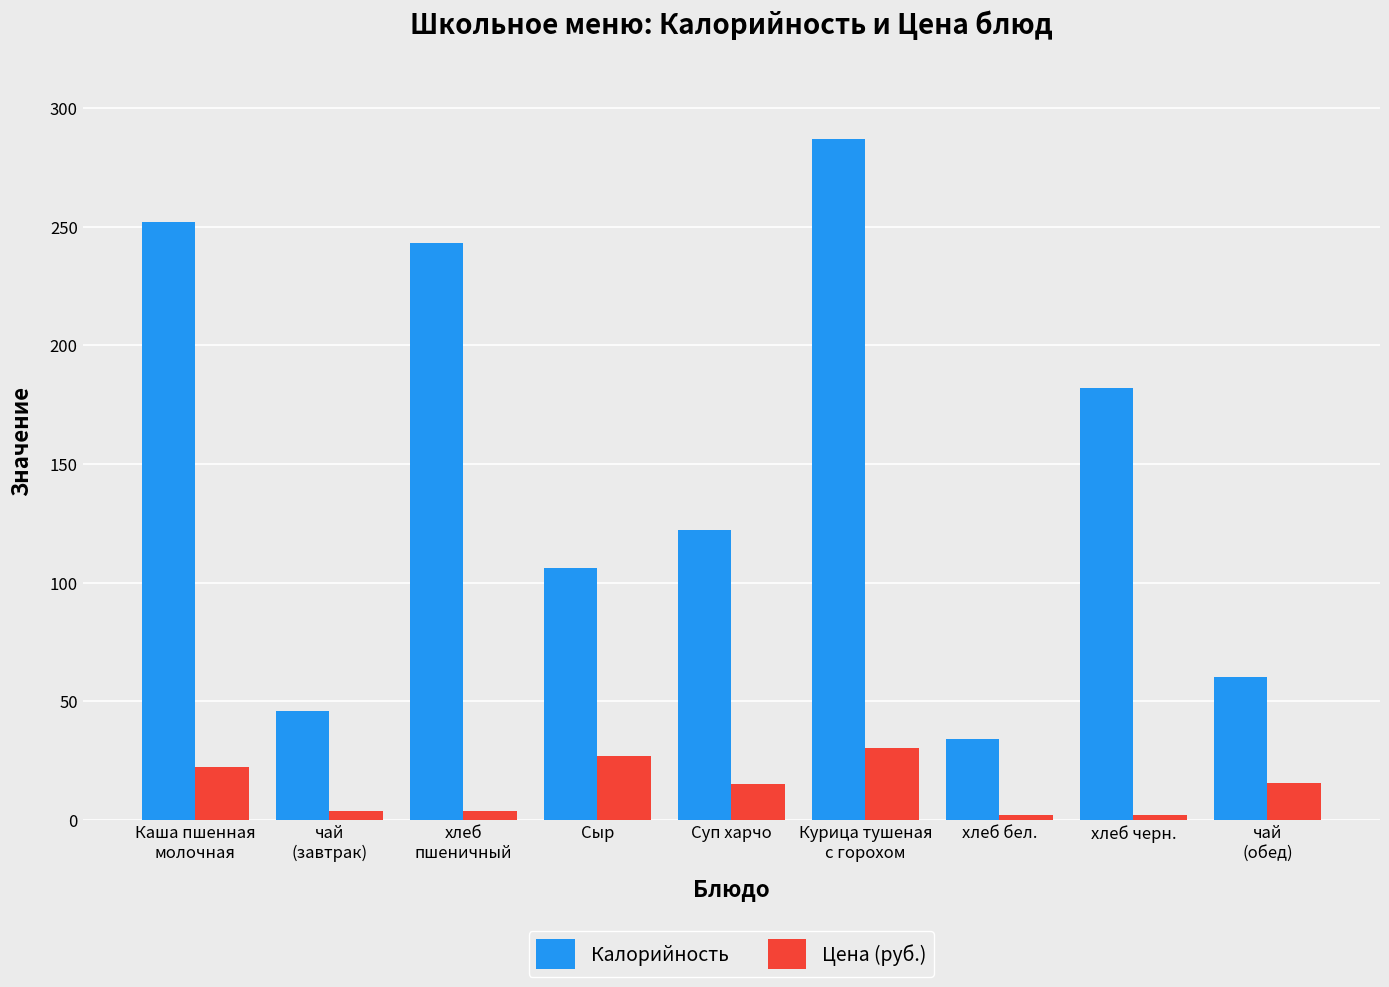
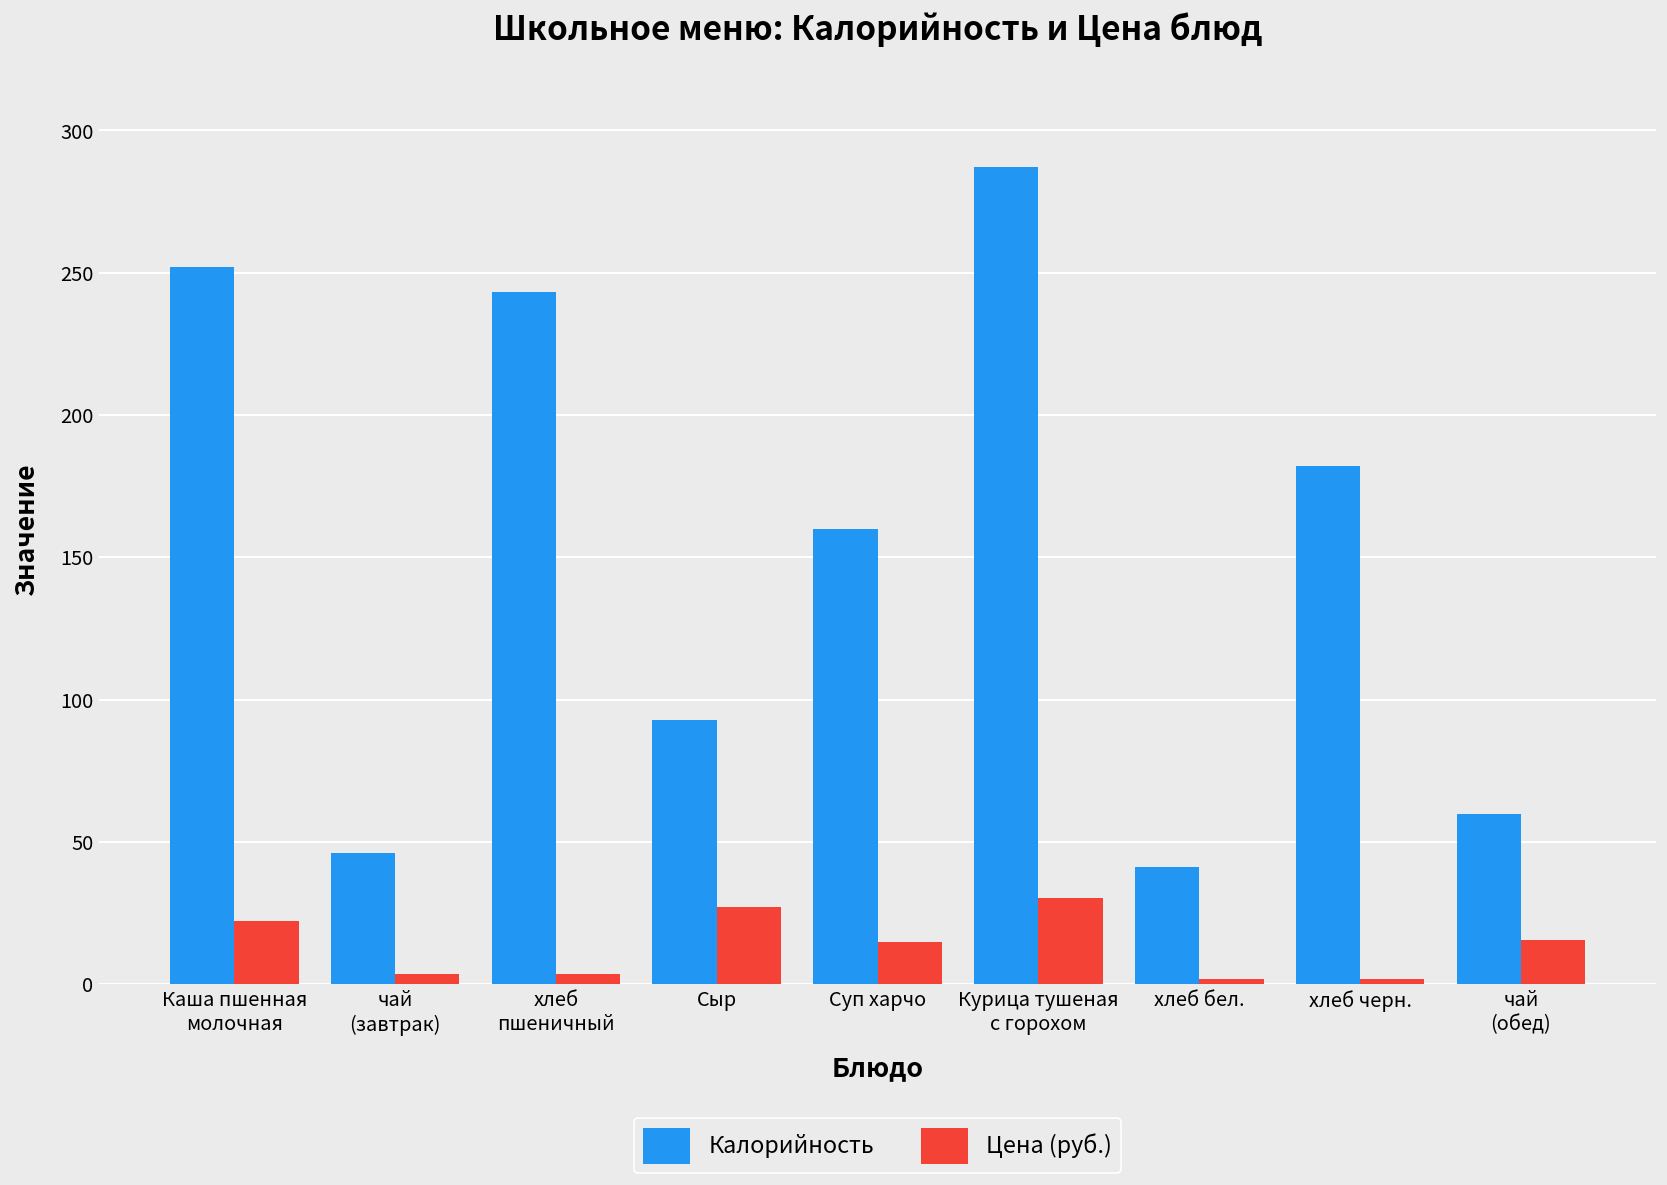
  {
    "Калорийность": {
      "Каша пшенная молочная": 252,
      "чай (завтрак)": 46,
      "хлеб пшеничный": 243,
-     "Сыр": 106,
-     "Суп харчо": 122,
+     "Сыр": 93,
+     "Суп харчо": 160,
      "Курица тушеная с горохом": 287,
-     "хлеб бел.": 34,
+     "хлеб бел.": 41,
      "хлеб черн.": 182,
      "чай (обед)": 60
    },
    "Цена (руб.)": {
      "Каша пшенная молочная": 22,
      "чай (завтрак)": 4,
      "хлеб пшеничный": 4,
      "Сыр": 27,
      "Суп харчо": 15,
      "Курица тушеная с горохом": 30,
      "хлеб бел.": 2,
      "хлеб черн.": 2,
      "чай (обед)": 16
    }
  }
